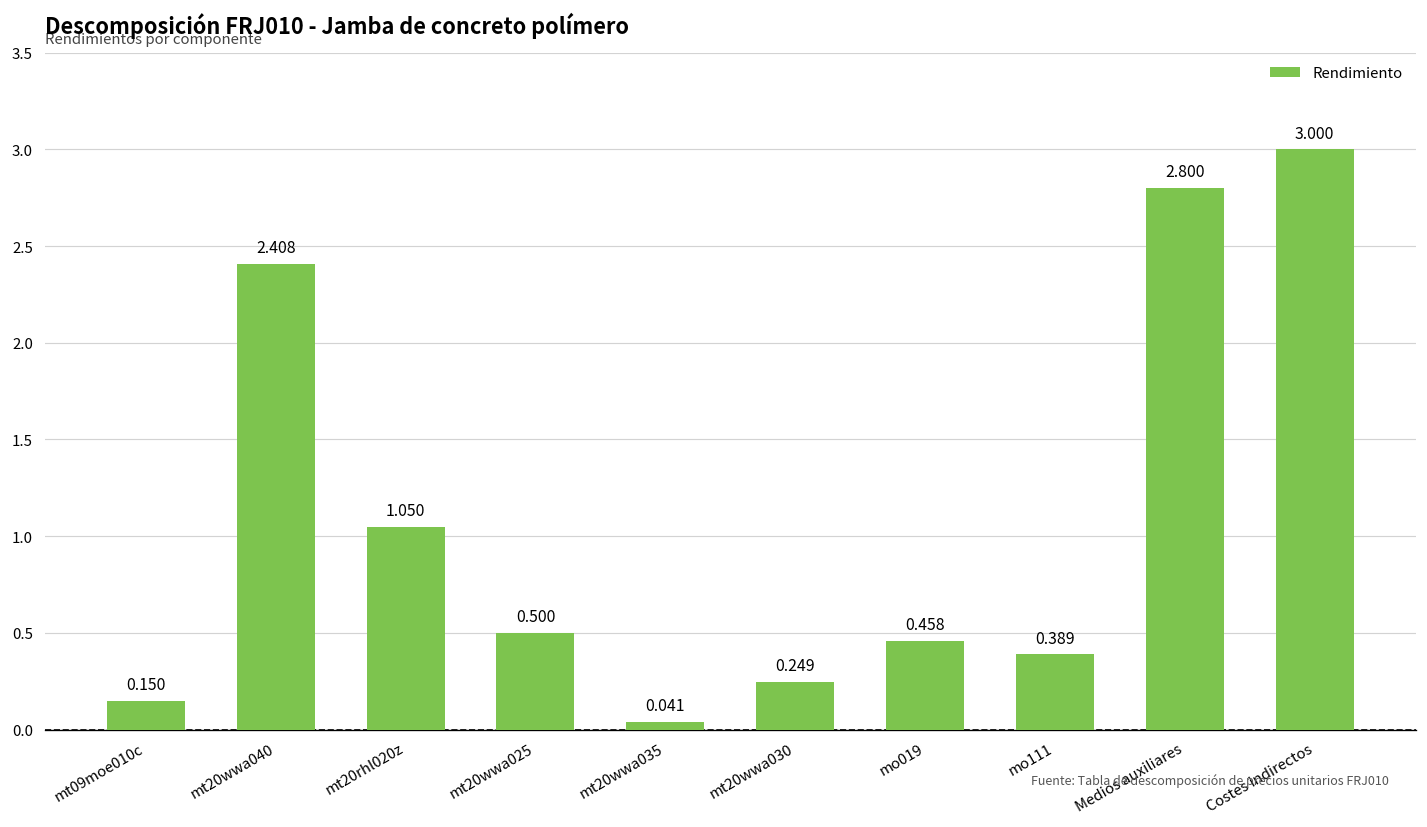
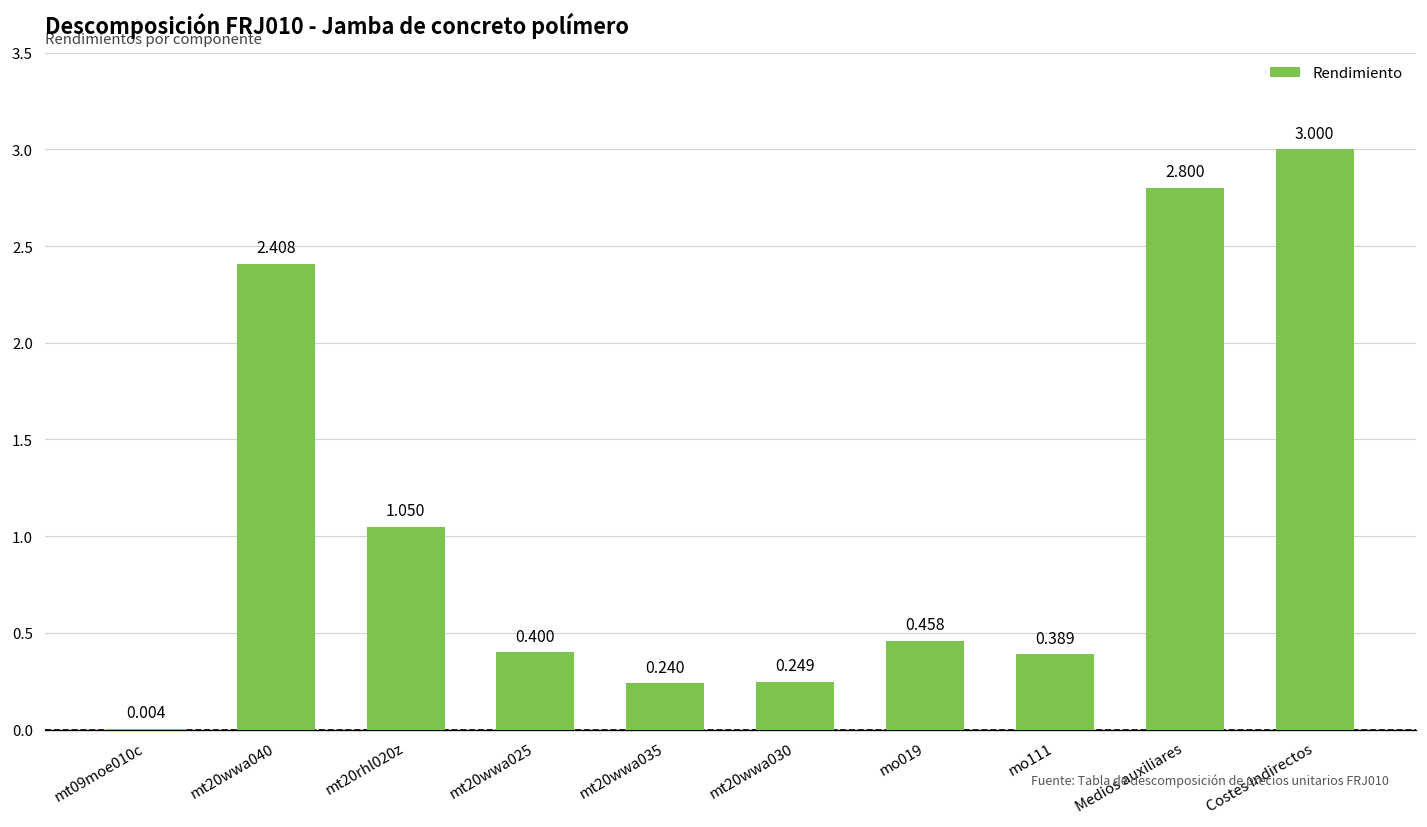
  {
-   "mt09moe010c": 0.150,
+   "mt09moe010c": 0.004,
    "mt20wwa040": 2.408,
    "mt20rhl020z": 1.050,
-   "mt20wwa025": 0.500,
-   "mt20wwa035": 0.041,
+   "mt20wwa025": 0.400,
+   "mt20wwa035": 0.240,
    "mt20wwa030": 0.249,
    "mo019": 0.458,
    "mo111": 0.389,
    "Medios auxiliares": 2.800,
    "Costes indirectos": 3.000
  }
